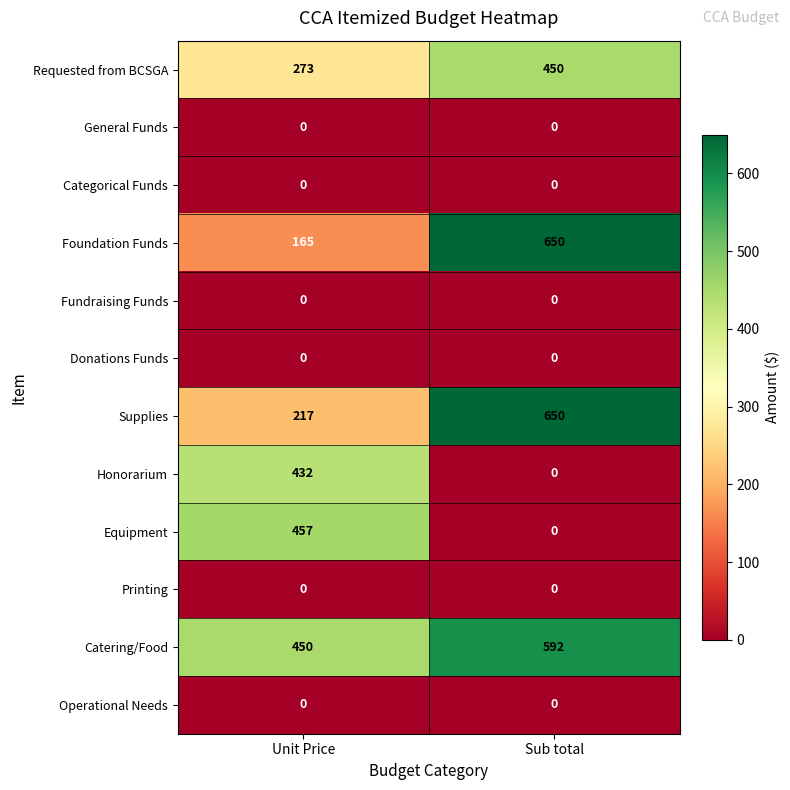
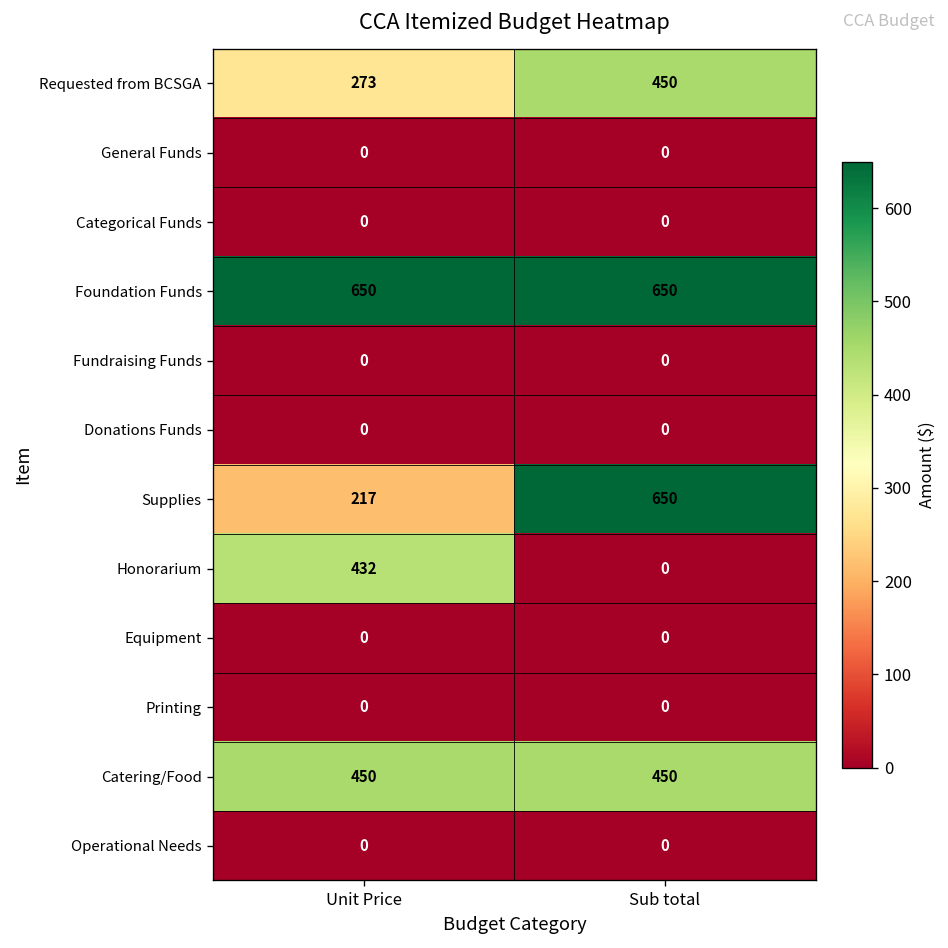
  {
    "Requested from BCSGA": {
      "Unit Price": 273,
      "Sub total": 450
    },
    "General Funds": {
      "Unit Price": 0,
      "Sub total": 0
    },
    "Categorical Funds": {
      "Unit Price": 0,
      "Sub total": 0
    },
    "Foundation Funds": {
-     "Unit Price": 165,
+     "Unit Price": 650,
      "Sub total": 650
    },
    "Fundraising Funds": {
      "Unit Price": 0,
      "Sub total": 0
    },
    "Donations Funds": {
      "Unit Price": 0,
      "Sub total": 0
    },
    "Supplies": {
      "Unit Price": 217,
      "Sub total": 650
    },
    "Honorarium": {
      "Unit Price": 432,
      "Sub total": 0
    },
    "Equipment": {
-     "Unit Price": 457,
+     "Unit Price": 0,
      "Sub total": 0
    },
    "Printing": {
      "Unit Price": 0,
      "Sub total": 0
    },
    "Catering/Food": {
      "Unit Price": 450,
-     "Sub total": 592
+     "Sub total": 450
    },
    "Operational Needs": {
      "Unit Price": 0,
      "Sub total": 0
    }
  }
